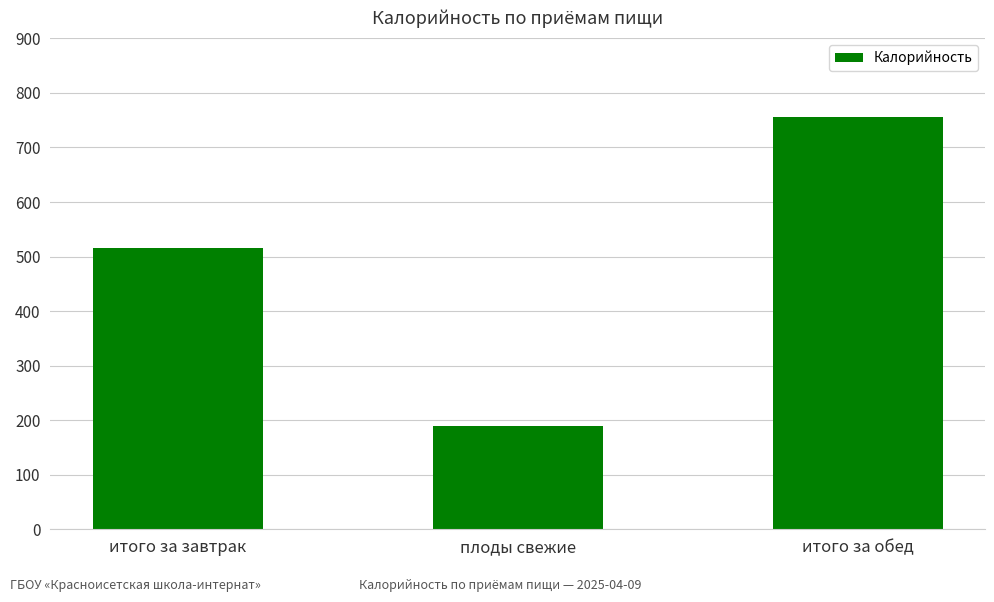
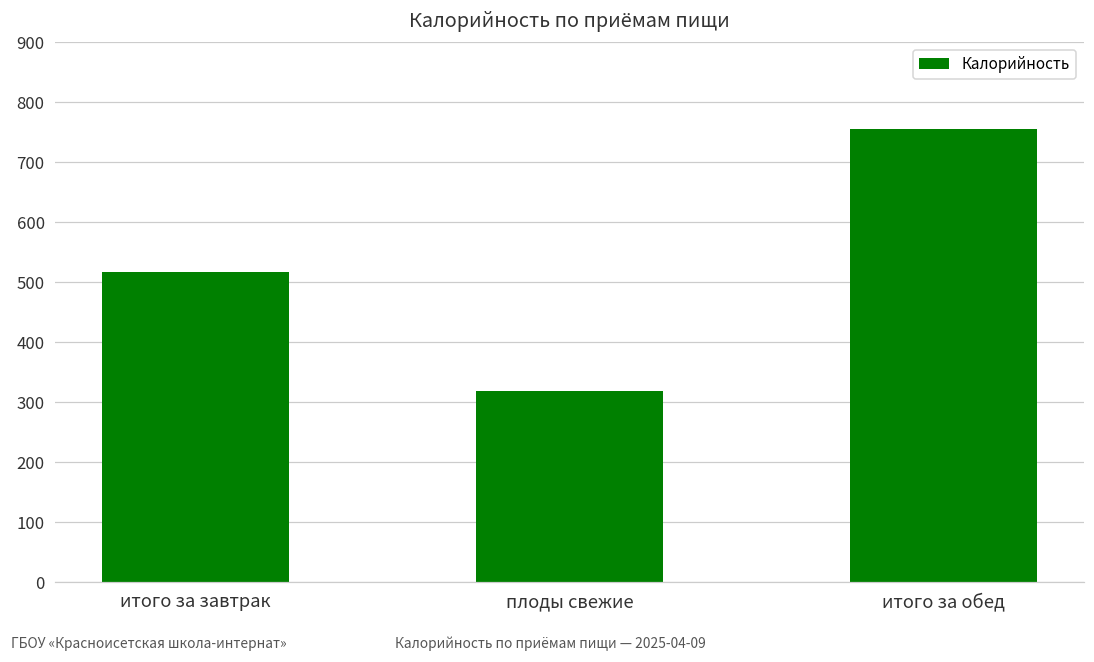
  {
    "итого за завтрак": 520,
-   "плоды свежие": 190,
+   "плоды свежие": 320,
    "итого за обед": 760
  }
